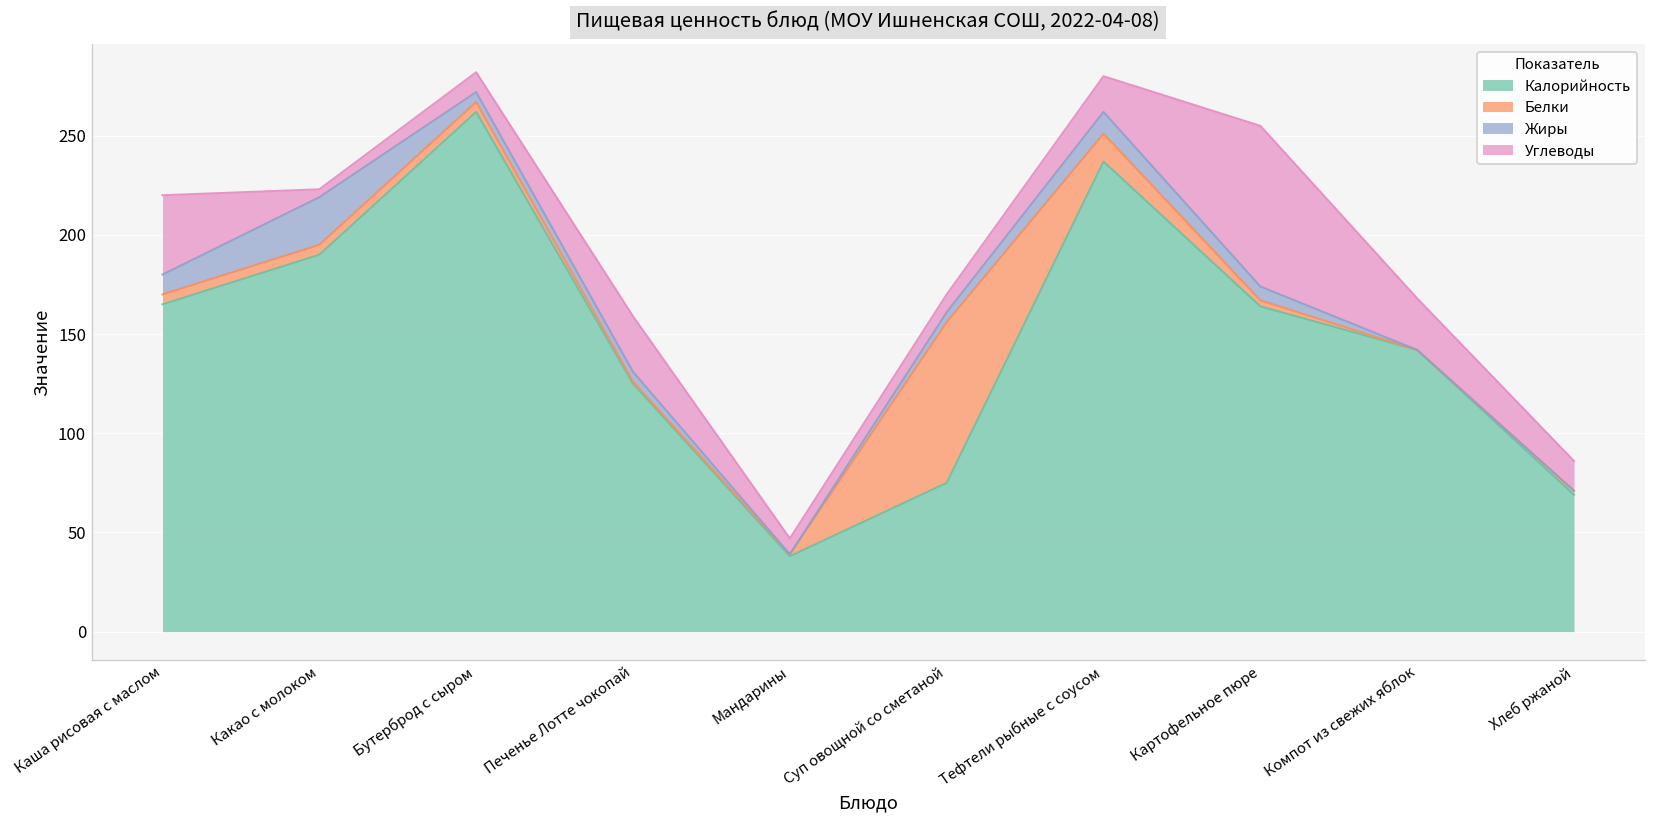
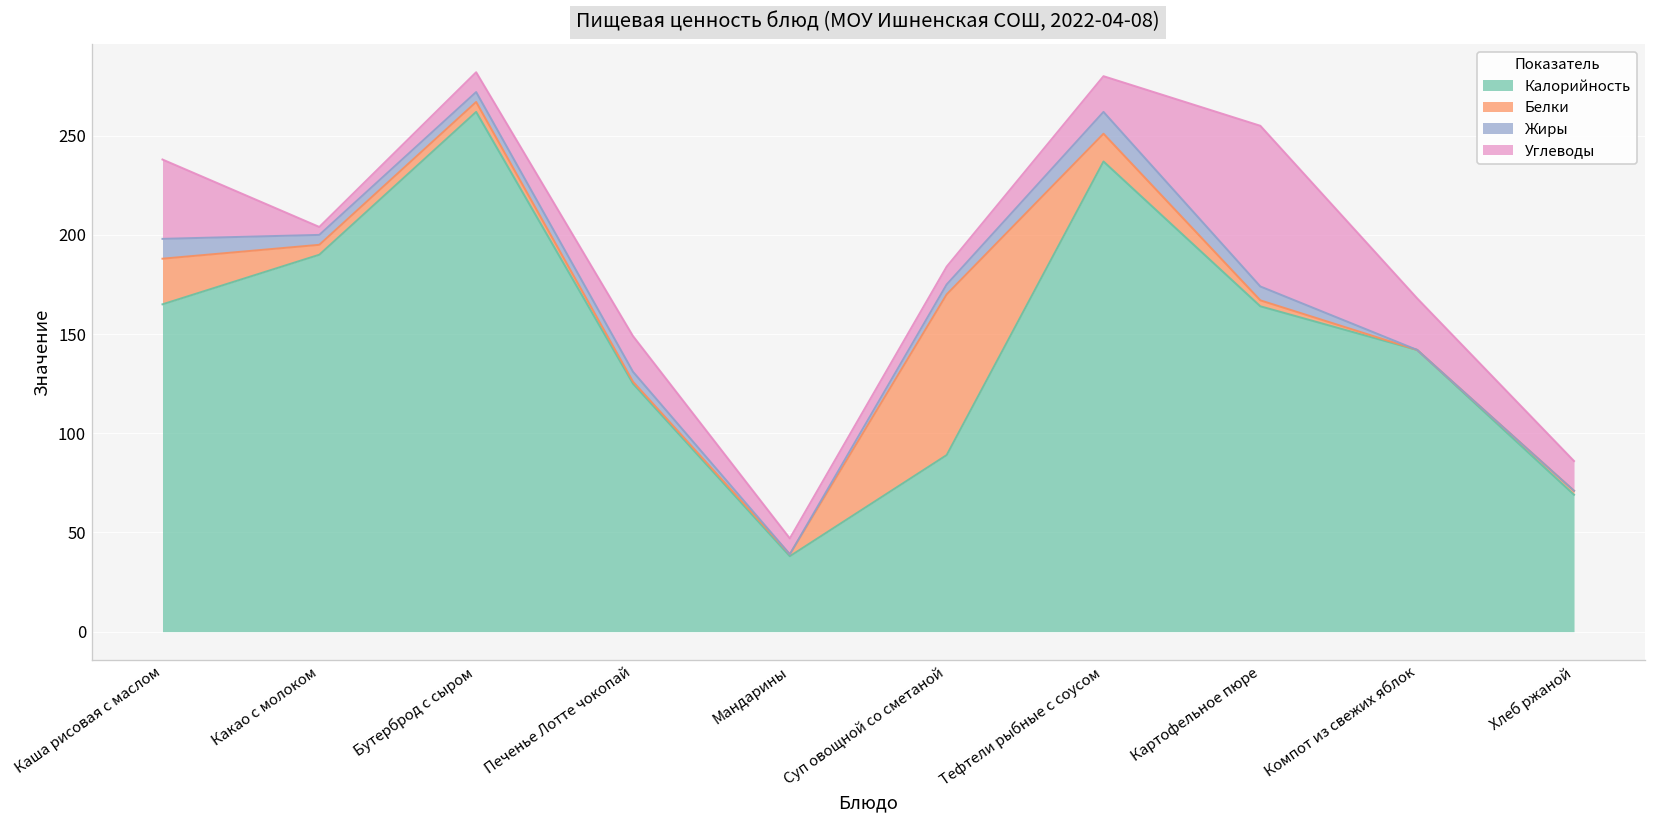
  {
    "Калорийность": {
      "Каша рисовая с маслом": 165,
      "Какао с молоком": 190,
      "Бутерброд с сыром": 262,
-     "Суп овощной со сметаной": 75,
+     "Суп овощной со сметаной": 89,
      "Тефтели рыбные с соусом": 237,
      "Картофельное пюре": 164,
      "Хлеб ржаной": 69
    },
    "Белки": {
-     "Каша рисовая с маслом": 5,
+     "Каша рисовая с маслом": 23,
      "Какао с молоком": 5,
      "Бутерброд с сыром": 5,
      "Суп овощной со сметаной": 81,
      "Тефтели рыбные с соусом": 14,
      "Картофельное пюре": 3
    },
    "Жиры": {
      "Каша рисовая с маслом": 10,
-     "Какао с молоком": 24,
+     "Какао с молоком": 5,
      "Бутерброд с сыром": 5,
      "Печенье Лотте чокопай": 5,
      "Суп овощной со сметаной": 5,
      "Тефтели рыбные с соусом": 11,
      "Картофельное пюре": 7
    },
    "Углеводы": {
      "Каша рисовая с маслом": 40,
      "Какао с молоком": 4,
      "Бутерброд с сыром": 10,
-     "Печенье Лотте чокопай": 28,
+     "Печенье Лотте чокопай": 18,
      "Мандарины": 8,
      "Суп овощной со сметаной": 9,
      "Тефтели рыбные с соусом": 18,
      "Картофельное пюре": 81,
      "Компот из свежих яблок": 26,
      "Хлеб ржаной": 15
    }
  }
